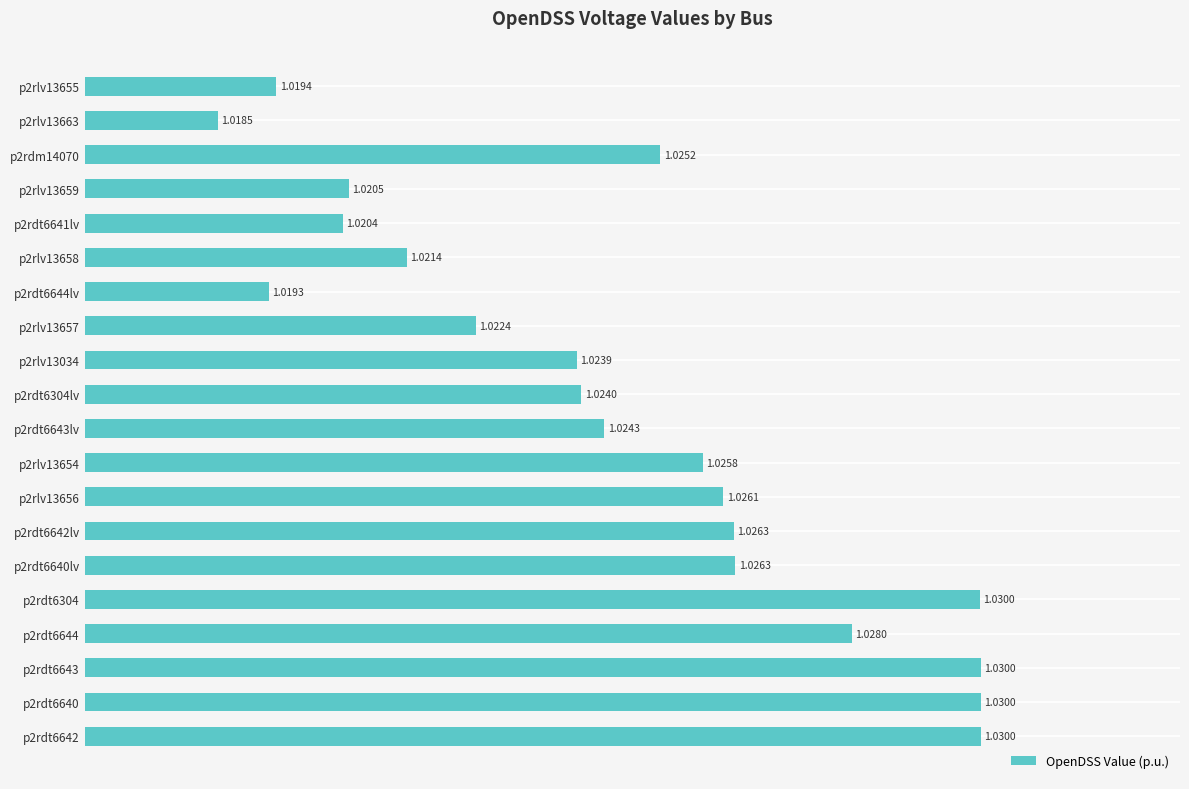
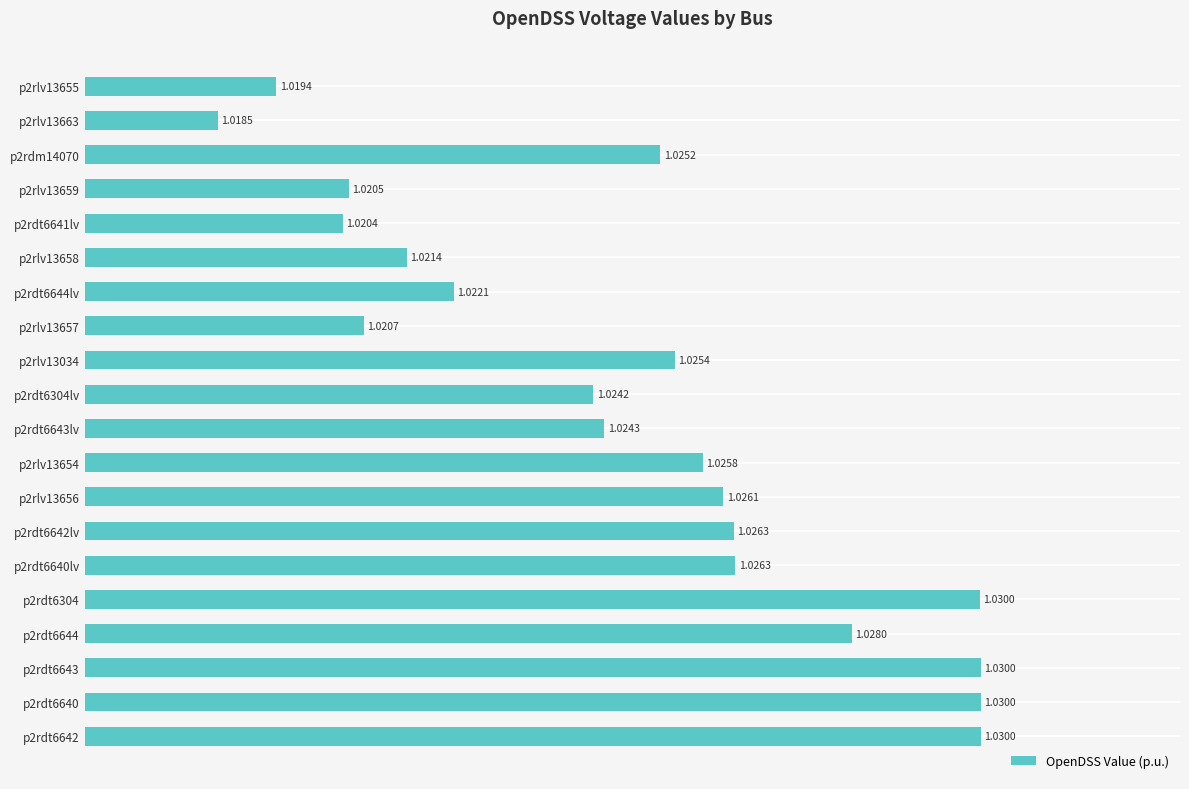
  {
    "p2rlv13655": 1.0194,
    "p2rlv13663": 1.0185,
    "p2rdm14070": 1.0252,
    "p2rlv13659": 1.0205,
    "p2rdt6641lv": 1.0204,
    "p2rlv13658": 1.0214,
-   "p2rdt6644lv": 1.0193,
-   "p2rlv13657": 1.0224,
-   "p2rlv13034": 1.0239,
-   "p2rdt6304lv": 1.0240,
+   "p2rdt6644lv": 1.0221,
+   "p2rlv13657": 1.0207,
+   "p2rlv13034": 1.0254,
+   "p2rdt6304lv": 1.0242,
    "p2rdt6643lv": 1.0243,
    "p2rlv13654": 1.0258,
    "p2rlv13656": 1.0261,
    "p2rdt6642lv": 1.0263,
    "p2rdt6640lv": 1.0263,
    "p2rdt6304": 1.0300,
    "p2rdt6644": 1.0280,
    "p2rdt6643": 1.0300,
    "p2rdt6640": 1.0300,
    "p2rdt6642": 1.0300
  }
